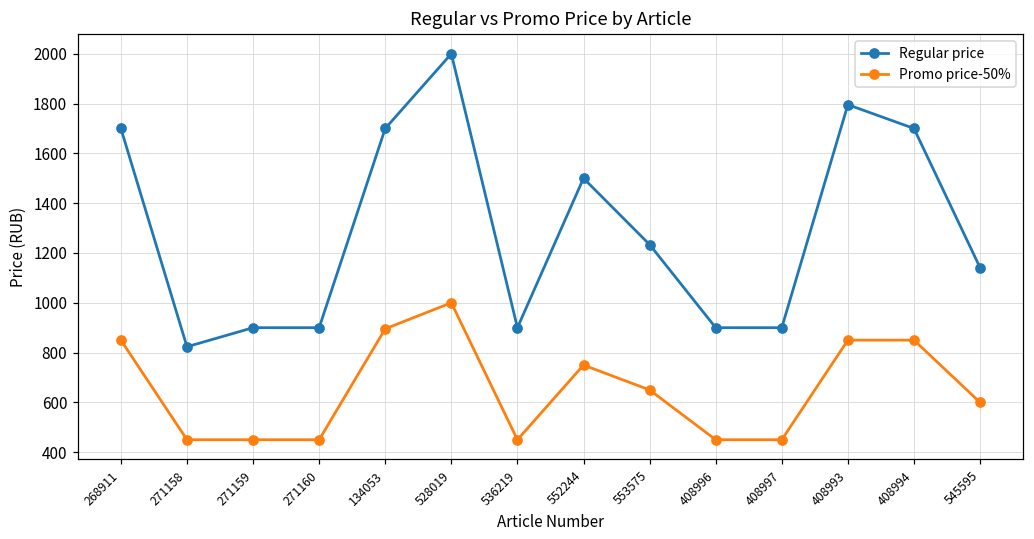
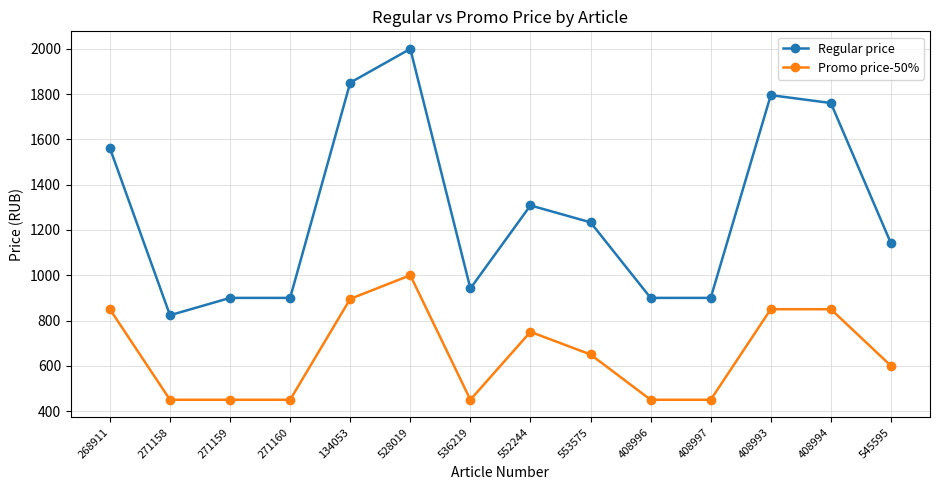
  {
    "Regular price": {
-     "268911": 1700,
+     "268911": 1560,
      "271158": 820,
      "271159": 900,
      "271160": 900,
-     "134053": 1700,
+     "134053": 1850,
      "528019": 2000,
-     "536219": 900,
-     "552244": 1500,
+     "536219": 940,
+     "552244": 1310,
      "553575": 1230,
      "408996": 900,
      "408997": 900,
      "408993": 1800,
-     "408994": 1700,
+     "408994": 1760,
      "545595": 1140
    },
    "Promo price-50%": {
      "268911": 850,
      "271158": 450,
      "271159": 450,
      "271160": 450,
      "134053": 900,
      "528019": 1000,
      "536219": 450,
      "552244": 750,
      "553575": 650,
      "408996": 450,
      "408997": 450,
      "408993": 850,
      "408994": 850,
      "545595": 600
    }
  }
